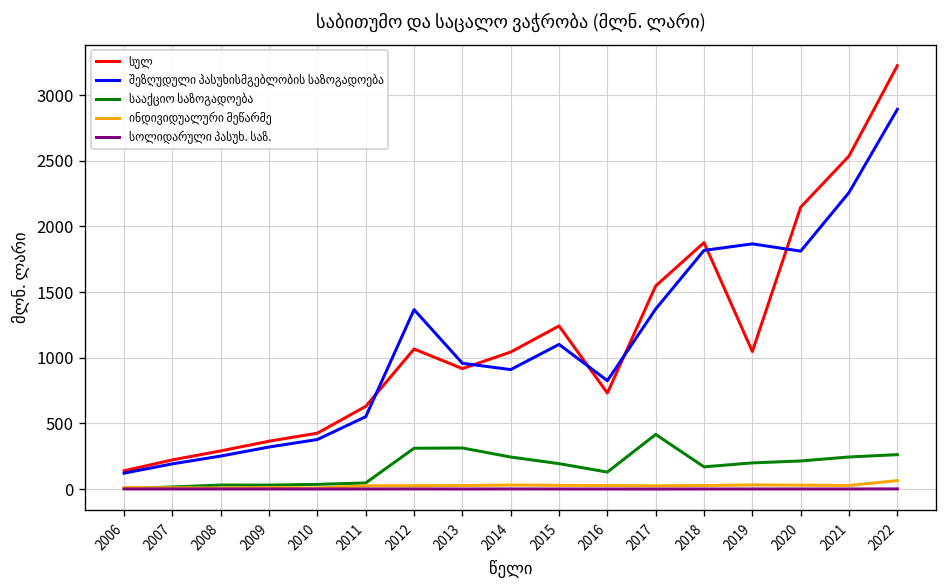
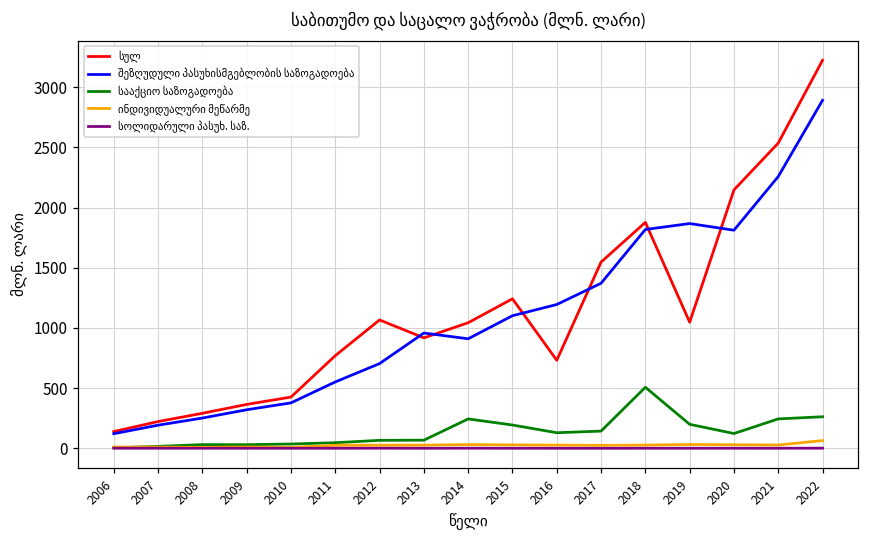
  {
    "სულ": {
      "2007": 220,
      "2008": 290,
      "2009": 360,
      "2010": 430,
-     "2011": 630,
+     "2011": 770,
      "2012": 1070,
      "2013": 920,
      "2014": 1040,
      "2015": 1240,
      "2016": 730,
      "2017": 1550,
      "2018": 1880,
      "2019": 1050,
      "2020": 2150,
      "2021": 2540,
      "2022": 3220
    },
    "შეზღუდული პასუხისმგებლობის საზოგადოება": {
      "2007": 190,
      "2008": 250,
      "2009": 320,
      "2010": 380,
      "2011": 550,
-     "2012": 1370,
+     "2012": 700,
      "2013": 960,
      "2014": 910,
      "2015": 1100,
-     "2016": 830,
+     "2016": 1190,
      "2017": 1370,
      "2018": 1820,
      "2019": 1870,
      "2020": 1810,
      "2021": 2260,
      "2022": 2890
    },
    "სააქციო საზოგადოება": {
      "2010": 40,
-     "2012": 310,
-     "2013": 310,
+     "2012": 70,
+     "2013": 70,
      "2014": 240,
      "2015": 190,
      "2016": 130,
-     "2017": 420,
-     "2018": 170,
+     "2017": 140,
+     "2018": 510,
      "2019": 200,
-     "2020": 210,
+     "2020": 120,
      "2021": 240,
      "2022": 260
    },
    "ინდივიდუალური მეწარმე": {
      "2012": 30,
      "2013": 30,
      "2014": 30,
      "2015": 30,
      "2016": 30,
      "2017": 20,
      "2018": 30,
      "2019": 30,
      "2020": 30,
      "2021": 30,
      "2022": 60
    },
    "სოლიდარული პასუხ. საზ.": {
      "2011": 0,
      "2012": 0,
      "2013": 0,
      "2014": 0,
      "2015": 0,
      "2016": 0,
      "2017": 0,
      "2018": 0,
      "2019": 0,
      "2020": 0,
      "2021": 0,
      "2022": 0
    }
  }
